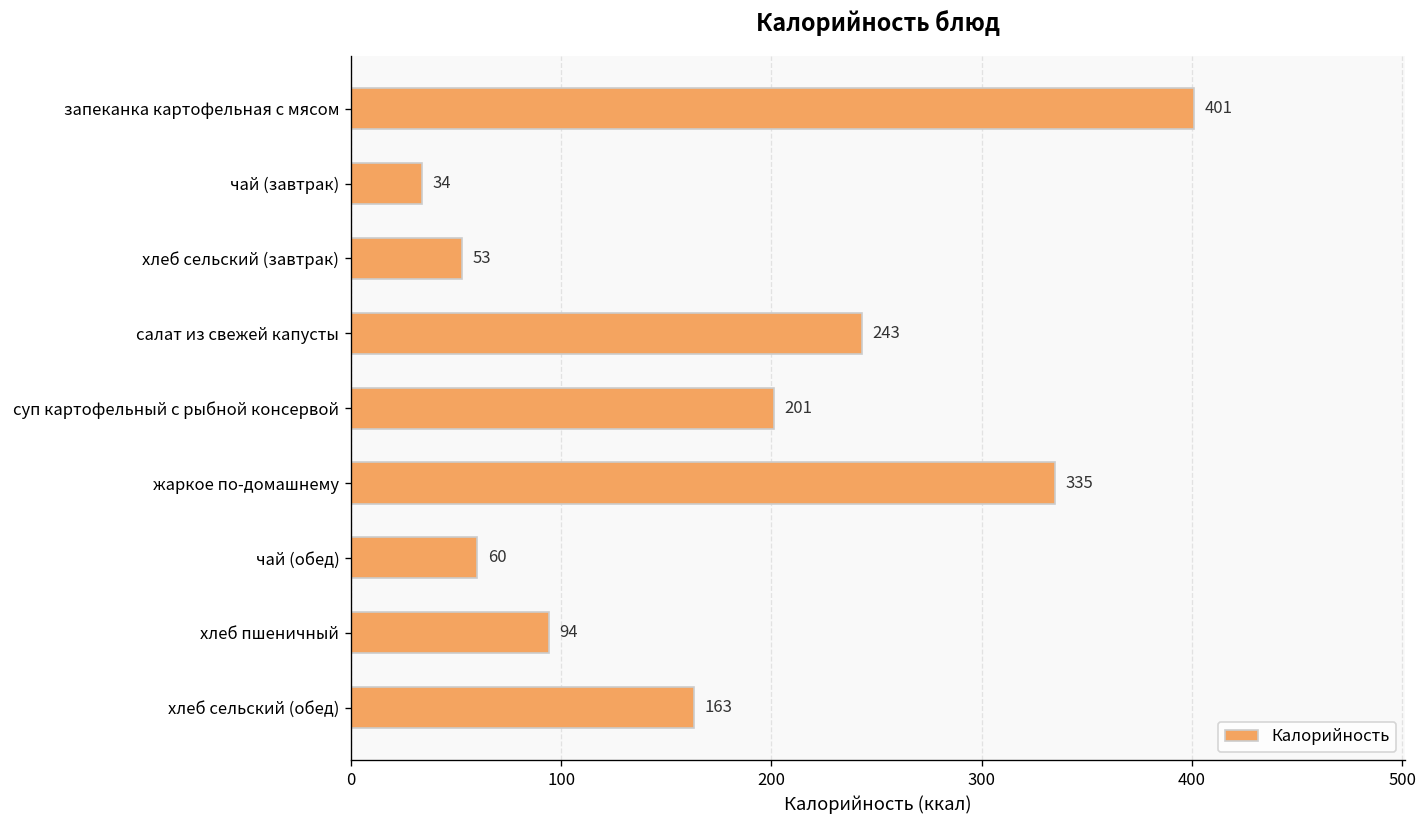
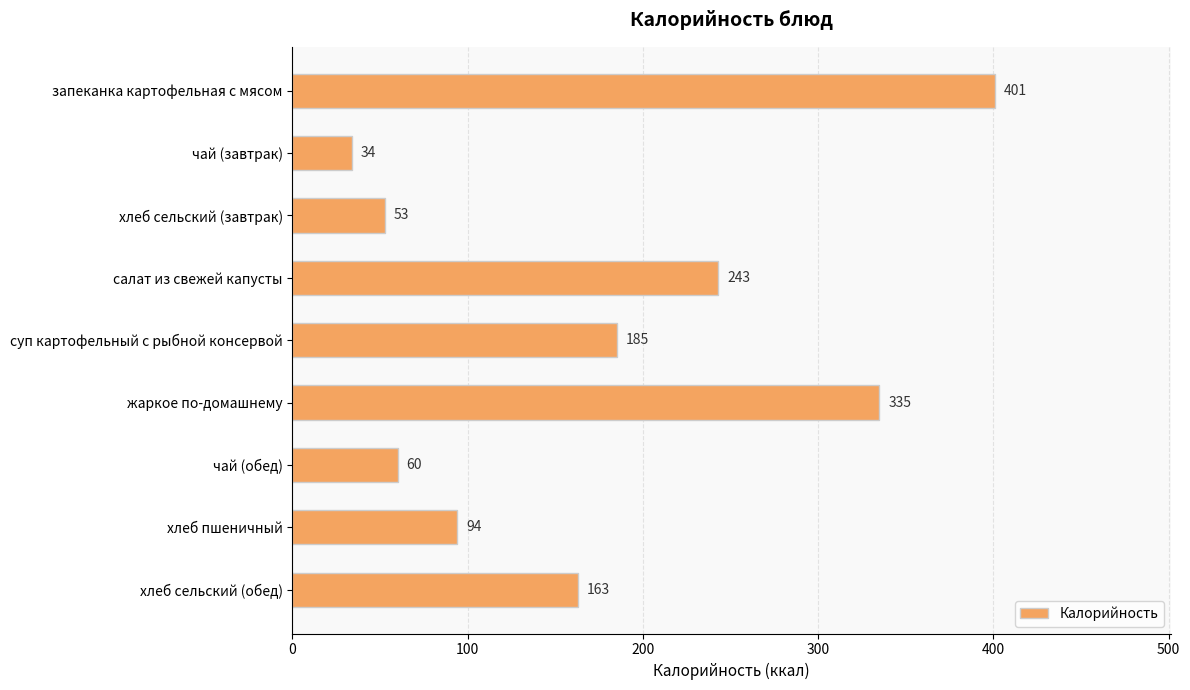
  {
    "запеканка картофельная с мясом": 401,
    "чай (завтрак)": 34,
    "хлеб сельский (завтрак)": 53,
    "салат из свежей капусты": 243,
-   "суп картофельный с рыбной консервой": 201,
+   "суп картофельный с рыбной консервой": 185,
    "жаркое по-домашнему": 335,
    "чай (обед)": 60,
    "хлеб пшеничный": 94,
    "хлеб сельский (обед)": 163
  }
